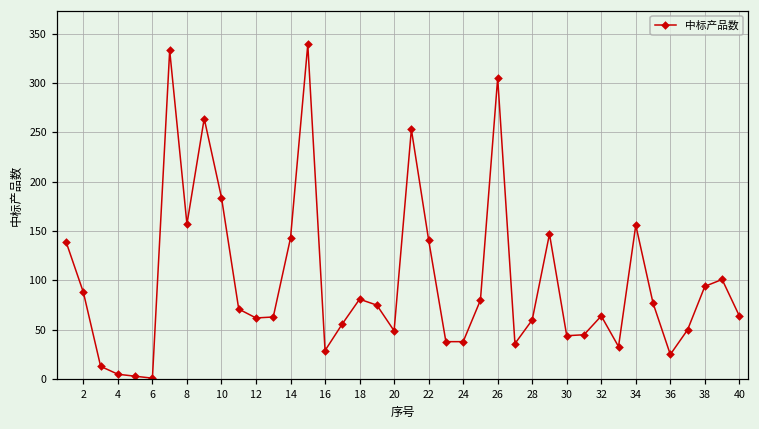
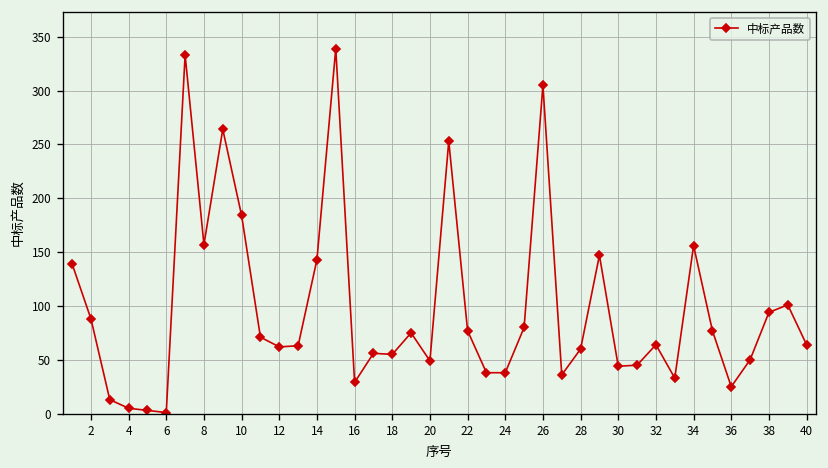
  {
    "2": 90,
    "4": 10,
    "6": 0,
    "8": 160,
    "10": 180,
    "12": 60,
    "14": 140,
    "16": 30,
-   "18": 80,
+   "18": 60,
    "20": 50,
-   "22": 140,
+   "22": 80,
    "24": 40,
    "26": 310,
    "28": 60,
    "30": 40,
    "32": 60,
    "34": 160,
    "36": 30,
    "38": 90,
    "40": 60
  }
